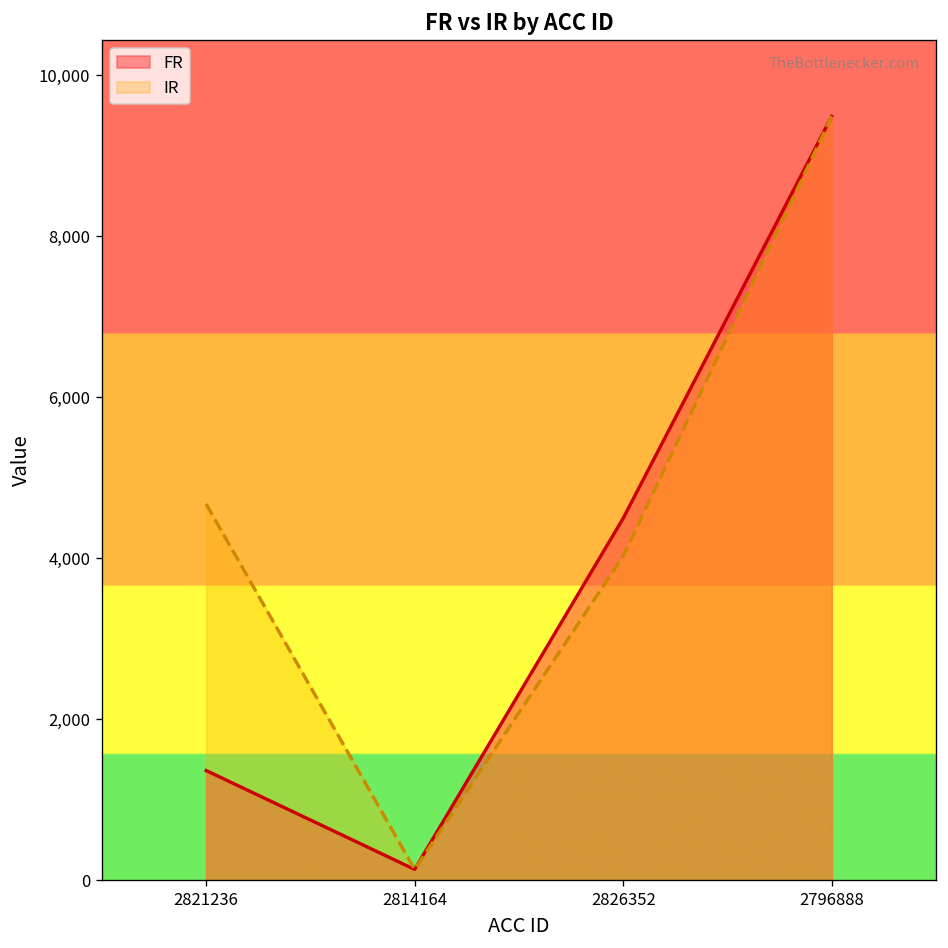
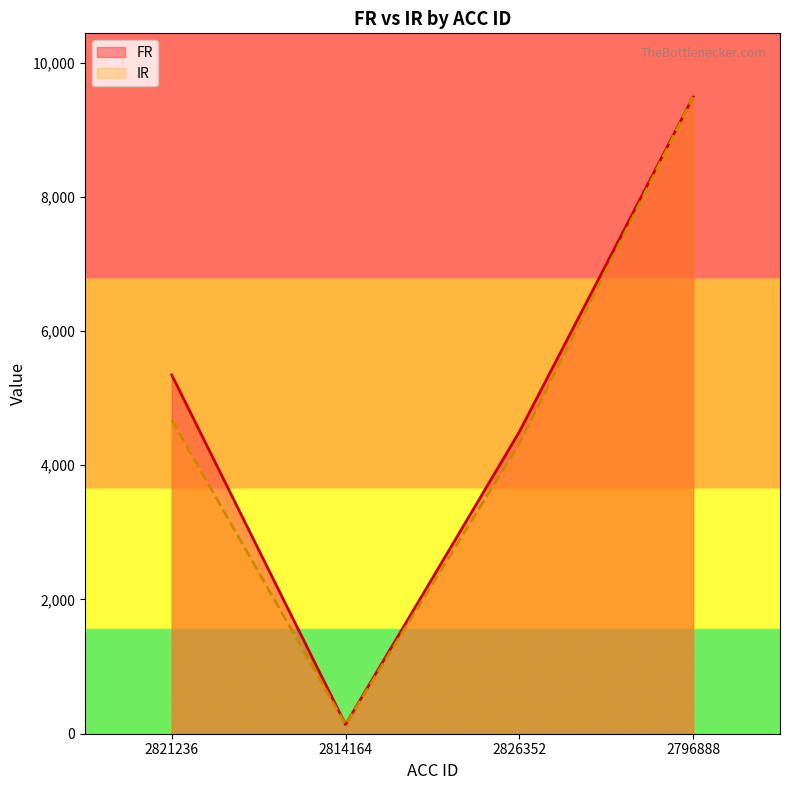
  {
    "FR": {
-     "2821236": "1,400",
+     "2821236": "5,300",
      "2826352": "4,500"
    },
    "IR": {
      "2821236": "4,700",
-     "2826352": "4,000"
+     "2826352": "4,300"
    }
  }
